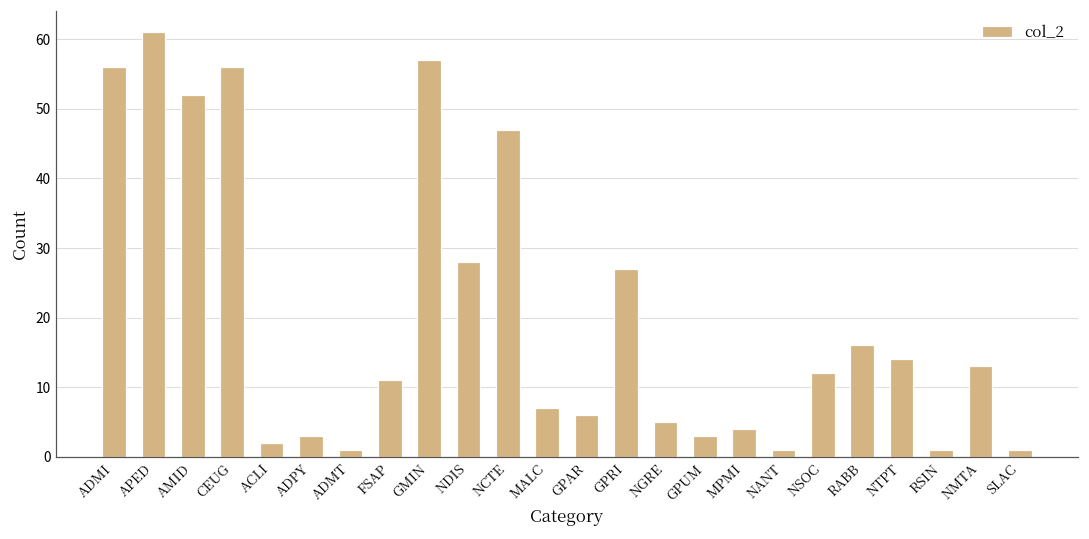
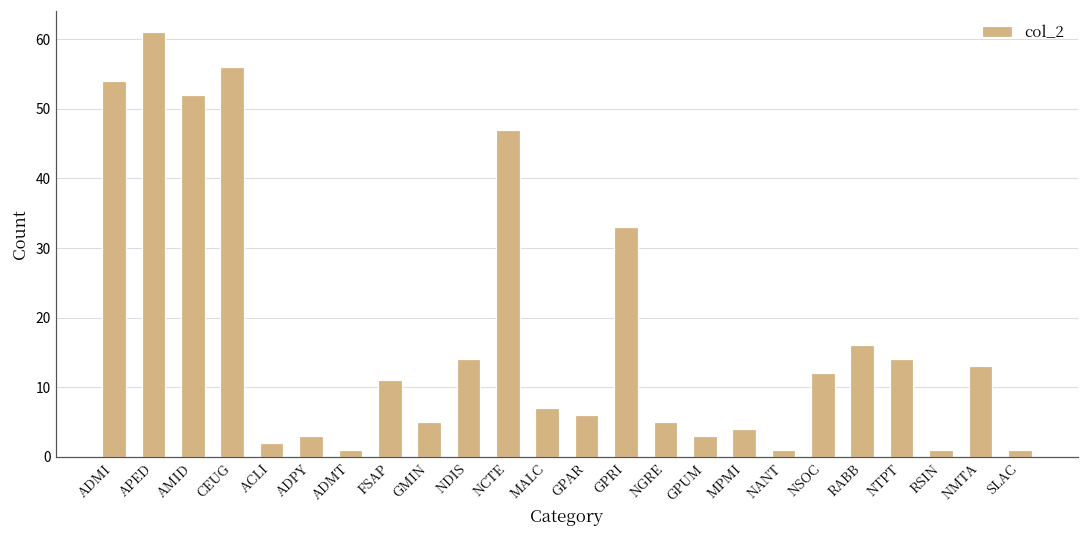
  {
-   "ADMI": 56,
+   "ADMI": 54,
    "APED": 61,
    "AMID": 52,
    "CEUG": 56,
    "ACLI": 2,
    "ADPY": 3,
    "ADMT": 1,
    "FSAP": 11,
-   "GMIN": 57,
-   "NDIS": 28,
+   "GMIN": 5,
+   "NDIS": 14,
    "NCTE": 47,
    "MALC": 7,
    "GPAR": 6,
-   "GPRI": 27,
+   "GPRI": 33,
    "NGRE": 5,
    "GPUM": 3,
    "MPMI": 4,
    "NANT": 1,
    "NSOC": 12,
    "RABB": 16,
    "NTPT": 14,
    "RSIN": 1,
    "NMTA": 13,
    "SLAC": 1
  }
